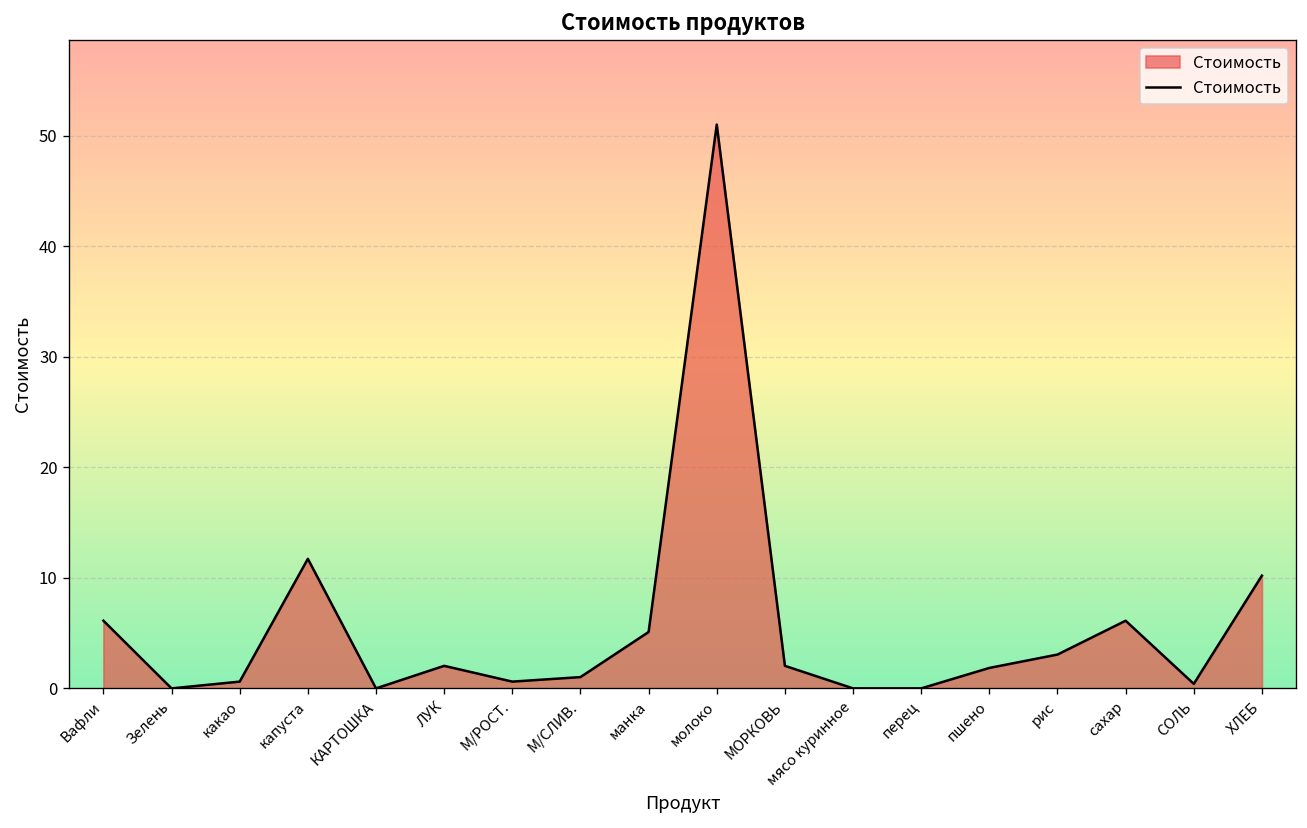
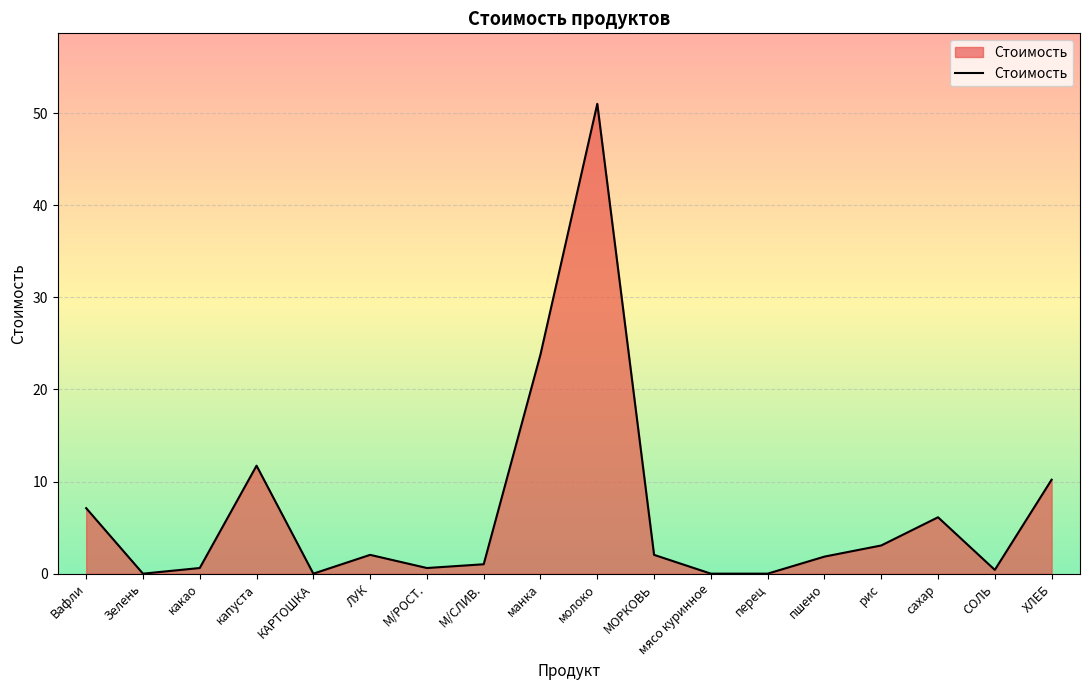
  {
-   "Вафли": 6,
+   "Вафли": 7,
    "Зелень": 0,
    "какао": 1,
    "капуста": 12,
    "КАРТОШКА": 0,
    "ЛУК": 2,
    "М/РОСТ.": 1,
    "М/СЛИВ.": 1,
-   "манка": 5,
+   "манка": 24,
    "молоко": 51,
    "МОРКОВЬ": 2,
    "мясо куринное": 0,
    "перец": 0,
    "пшено": 2,
    "рис": 3,
    "сахар": 6,
    "СОЛЬ": 0,
    "ХЛЕБ": 10
  }
